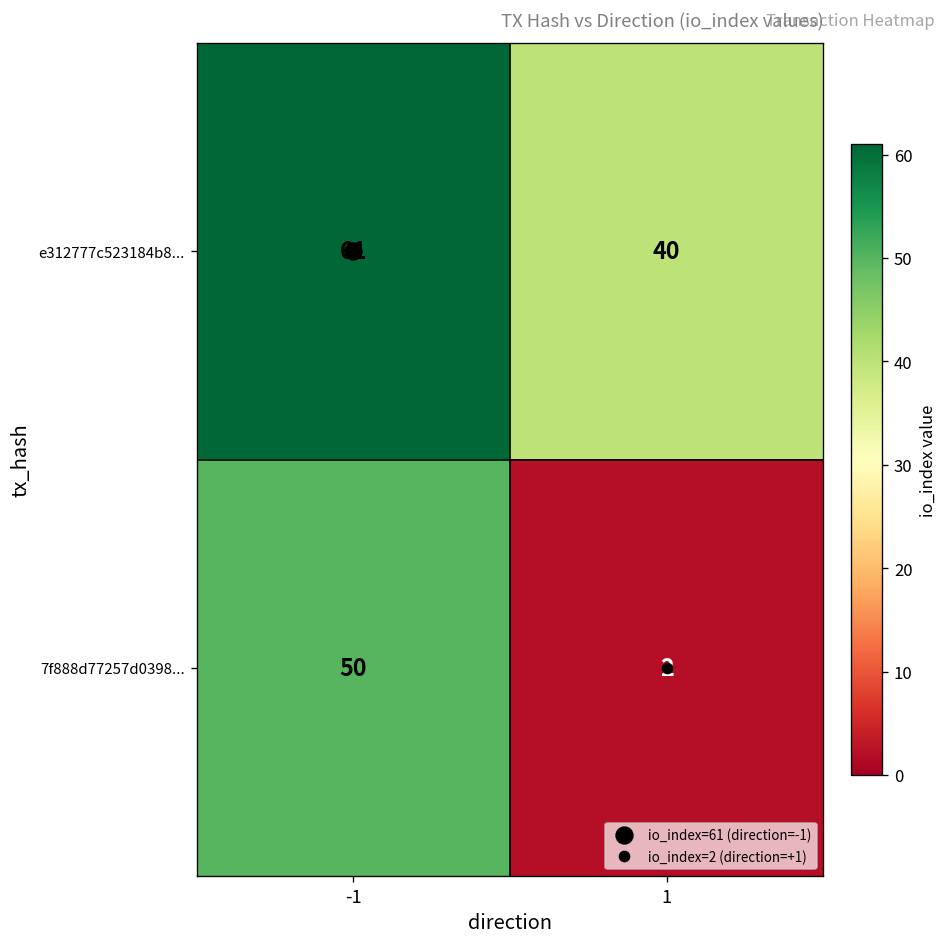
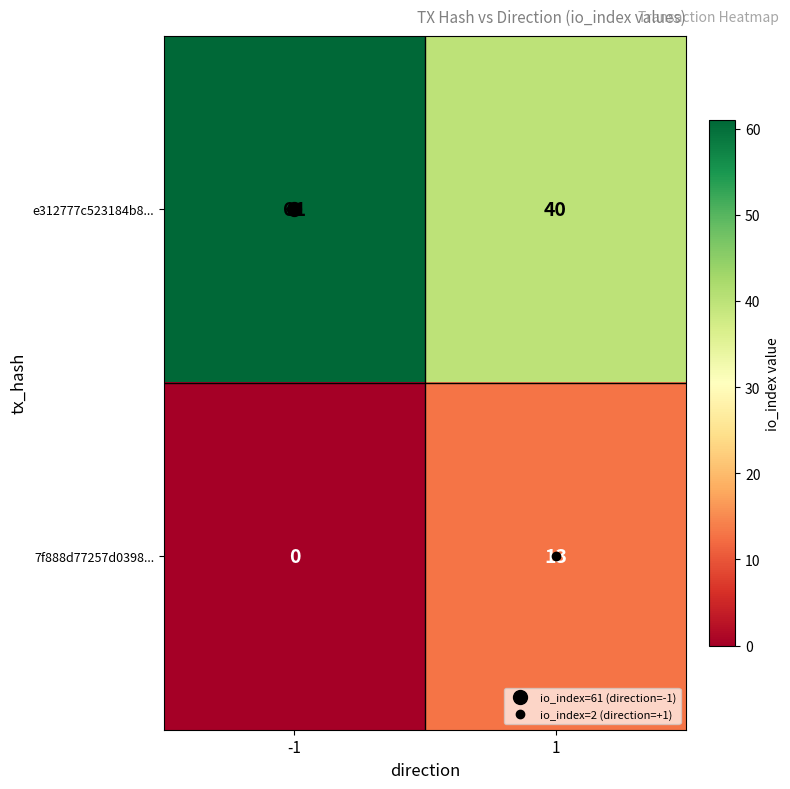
  {
    "e312777c523184b8...": {
      "1": 40
    },
    "7f888d77257d0398...": {
-     "-1": 50,
-     "1": 2
+     "-1": 0,
+     "1": 13
    }
  }
